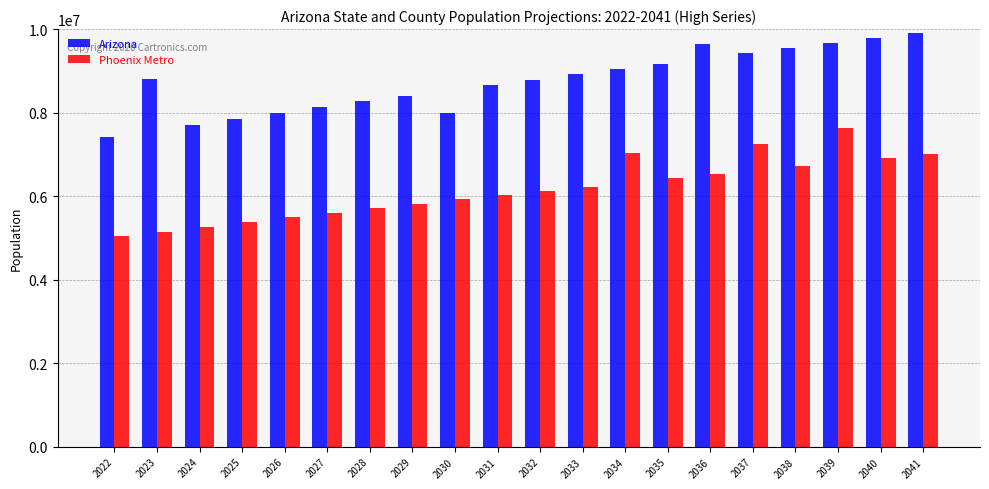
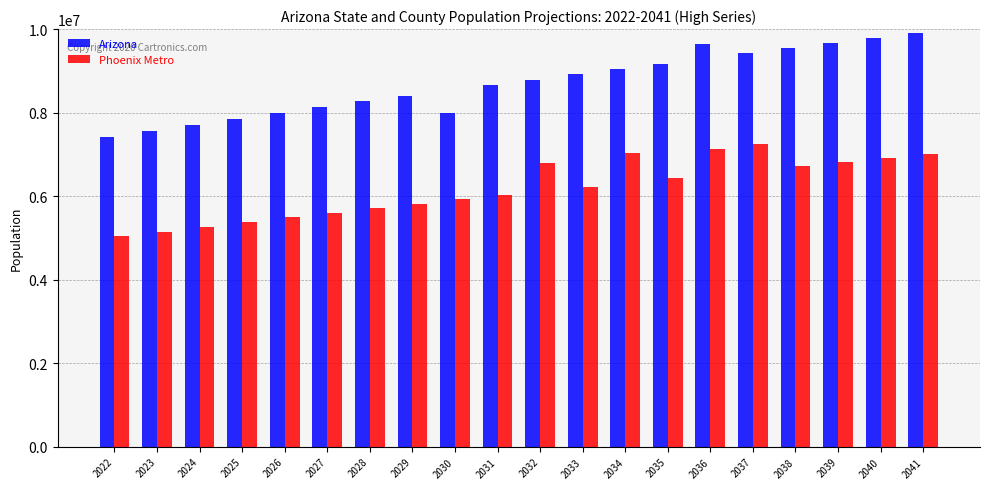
  {
    "Arizona": {
      "2022": 7400000,
-     "2023": 8800000,
+     "2023": 7600000,
      "2024": 7700000,
      "2025": 7900000,
      "2026": 8000000,
      "2027": 8100000,
      "2028": 8300000,
      "2029": 8400000,
      "2030": 8000000,
      "2031": 8700000,
      "2032": 8800000,
      "2033": 8900000,
      "2034": 9000000,
      "2035": 9200000,
      "2036": 9600000,
      "2037": 9400000,
      "2038": 9500000,
      "2039": 9700000,
      "2040": 9800000,
      "2041": 9900000
    },
    "Phoenix Metro": {
      "2022": 5000000,
      "2023": 5100000,
      "2024": 5300000,
      "2025": 5400000,
      "2026": 5500000,
      "2027": 5600000,
      "2028": 5700000,
      "2029": 5800000,
      "2030": 5900000,
      "2031": 6000000,
-     "2032": 6100000,
+     "2032": 6800000,
      "2033": 6200000,
      "2034": 7000000,
      "2035": 6400000,
-     "2036": 6500000,
+     "2036": 7100000,
      "2037": 7200000,
      "2038": 6700000,
-     "2039": 7600000,
+     "2039": 6800000,
      "2040": 6900000,
      "2041": 7000000
    }
  }
